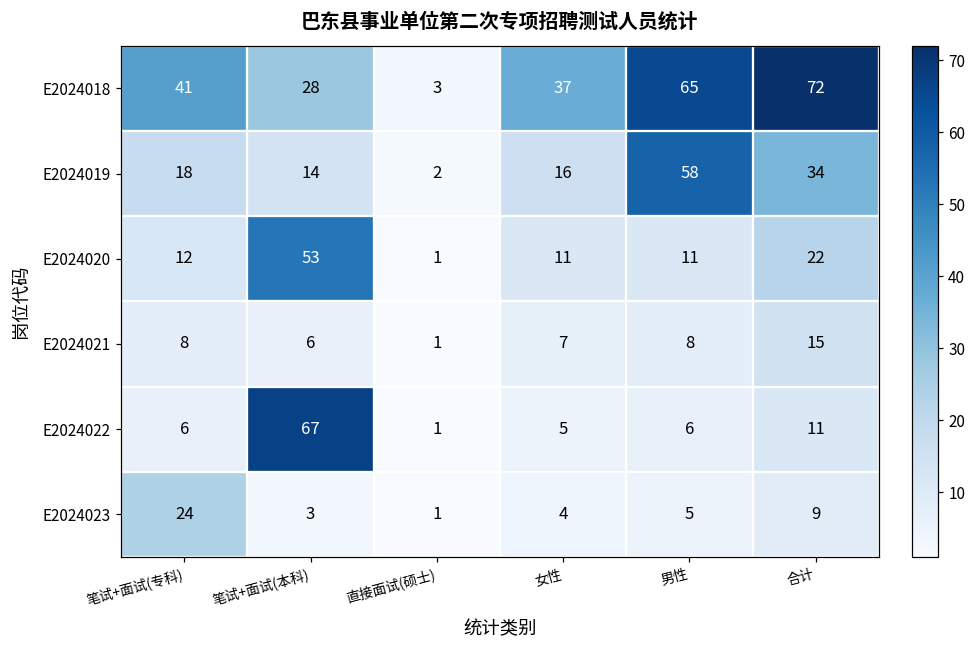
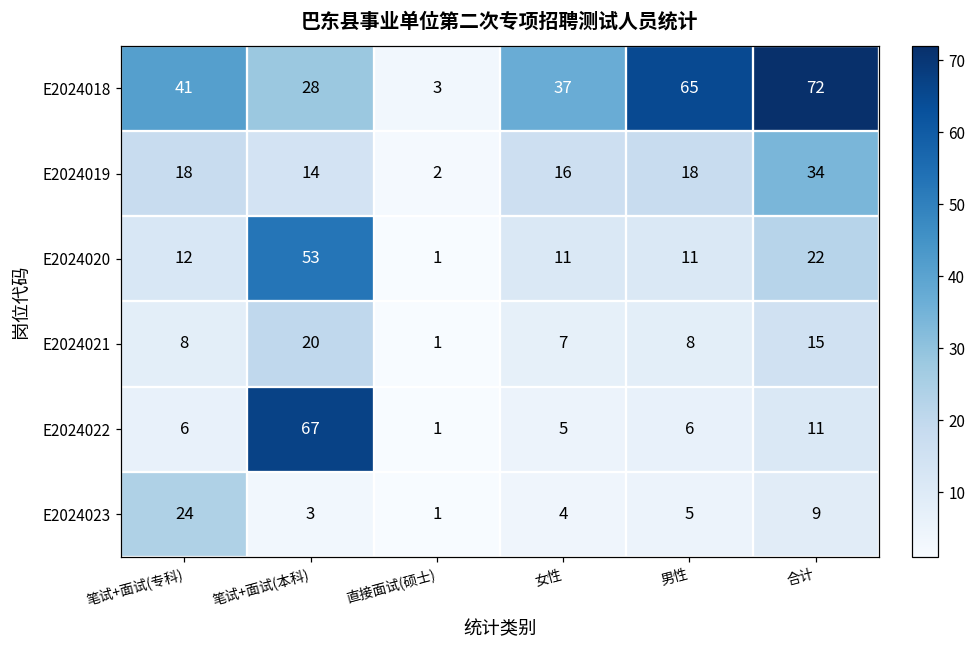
  {
    "E2024018": {
      "笔试+面试(专科)": 41,
      "笔试+面试(本科)": 28,
      "直接面试(硕士)": 3,
      "女性": 37,
      "男性": 65,
      "合计": 72
    },
    "E2024019": {
      "笔试+面试(专科)": 18,
      "笔试+面试(本科)": 14,
      "直接面试(硕士)": 2,
      "女性": 16,
-     "男性": 58,
+     "男性": 18,
      "合计": 34
    },
    "E2024020": {
      "笔试+面试(专科)": 12,
      "笔试+面试(本科)": 53,
      "直接面试(硕士)": 1,
      "女性": 11,
      "男性": 11,
      "合计": 22
    },
    "E2024021": {
      "笔试+面试(专科)": 8,
-     "笔试+面试(本科)": 6,
+     "笔试+面试(本科)": 20,
      "直接面试(硕士)": 1,
      "女性": 7,
      "男性": 8,
      "合计": 15
    },
    "E2024022": {
      "笔试+面试(专科)": 6,
      "笔试+面试(本科)": 67,
      "直接面试(硕士)": 1,
      "女性": 5,
      "男性": 6,
      "合计": 11
    },
    "E2024023": {
      "笔试+面试(专科)": 24,
      "笔试+面试(本科)": 3,
      "直接面试(硕士)": 1,
      "女性": 4,
      "男性": 5,
      "合计": 9
    }
  }
